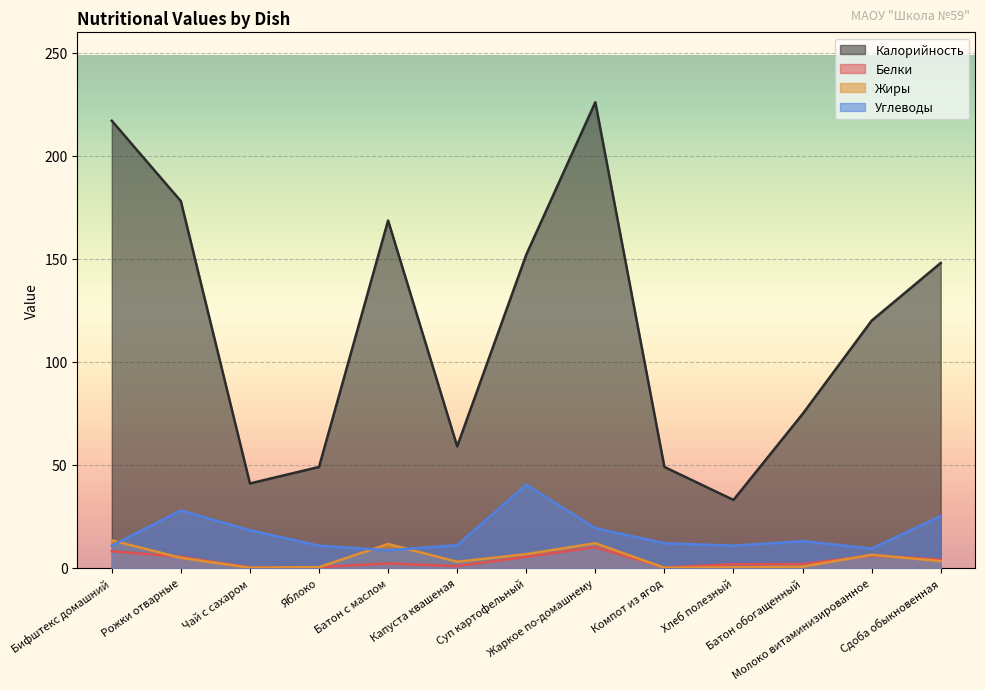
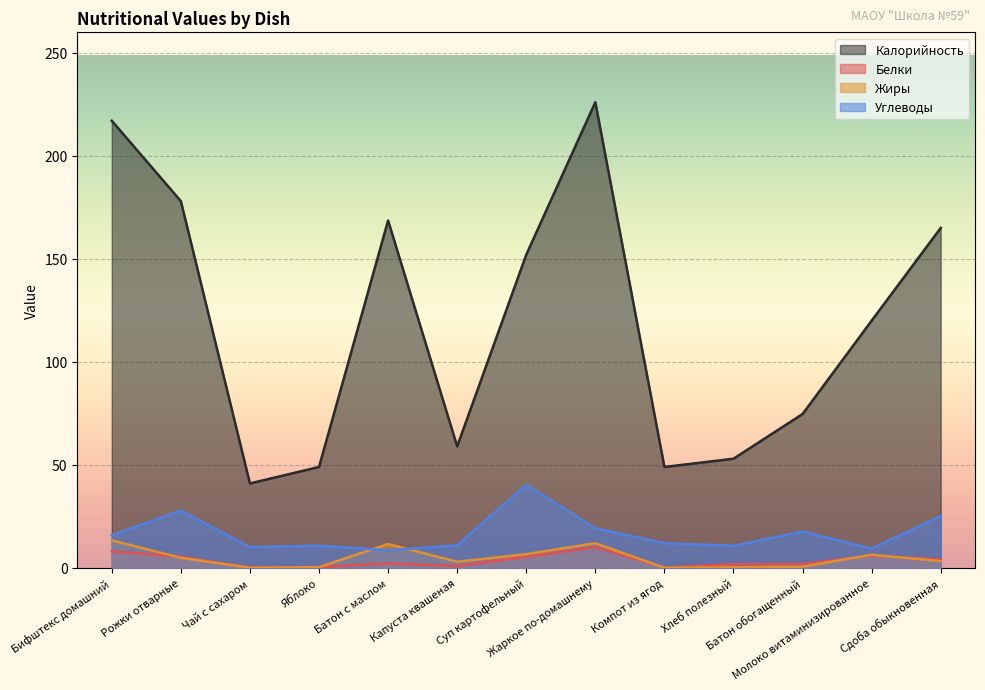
  {
    "Калорийность": {
      "Бифштекс домашний": 217,
      "Рожки отварные": 178,
      "Чай с сахаром": 41,
      "Яблоко": 49,
      "Батон с маслом": 169,
      "Капуста квашеная": 59,
      "Суп картофельный": 152,
      "Жаркое по-домашнему": 226,
      "Компот из ягод": 49,
-     "Хлеб полезный": 33,
+     "Хлеб полезный": 53,
      "Батон обогащенный": 75,
      "Молоко витаминизированное": 120,
-     "Сдоба обыкновенная": 148
+     "Сдоба обыкновенная": 165
    },
    "Углеводы": {
-     "Бифштекс домашний": 11,
+     "Бифштекс домашний": 16,
      "Рожки отварные": 28,
-     "Чай с сахаром": 18,
+     "Чай с сахаром": 10,
      "Яблоко": 11,
      "Батон с маслом": 9,
      "Капуста квашеная": 11,
      "Суп картофельный": 40,
      "Жаркое по-домашнему": 19,
      "Компот из ягод": 12,
      "Хлеб полезный": 11,
-     "Батон обогащенный": 13,
+     "Батон обогащенный": 18,
      "Молоко витаминизированное": 9,
      "Сдоба обыкновенная": 25
    }
  }
